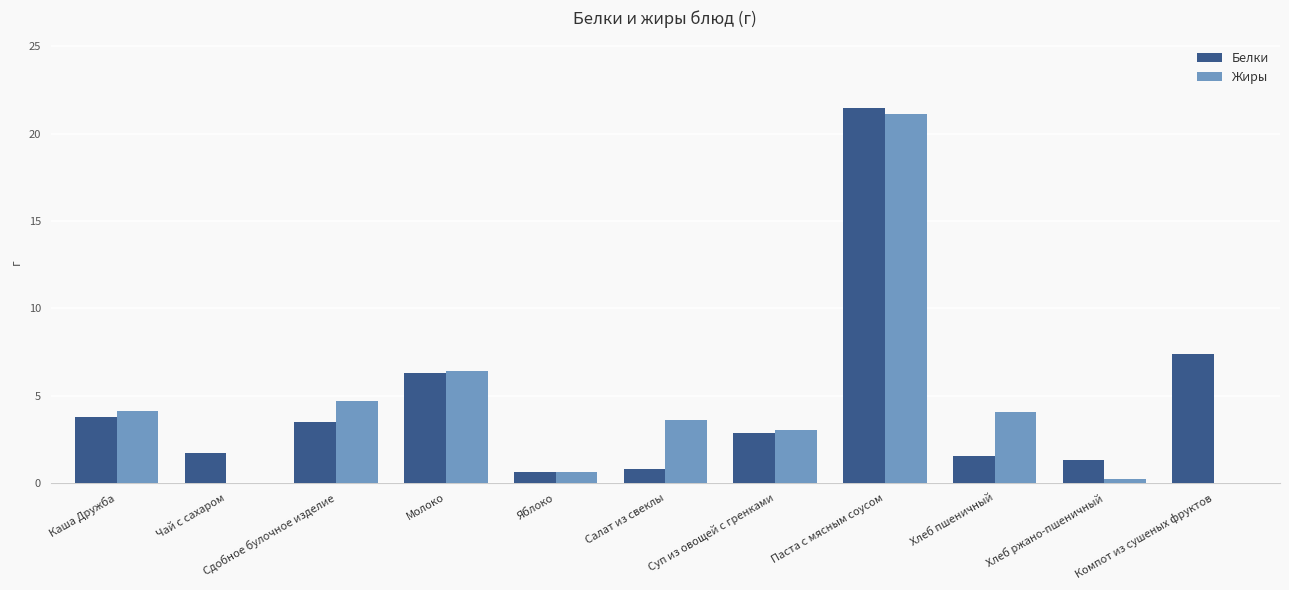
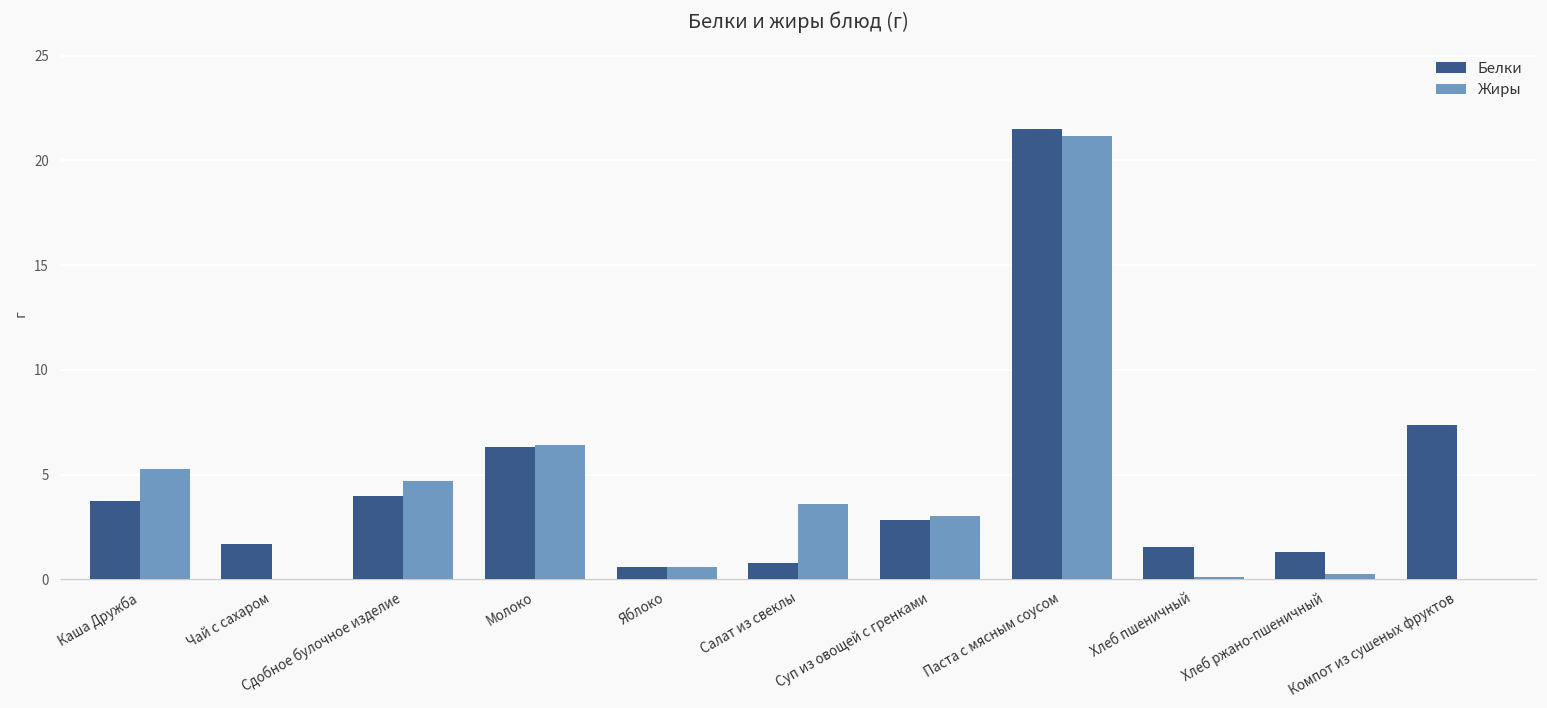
  {
    "Белки": {
      "Каша Дружба": 3.8,
      "Чай с сахаром": 1.7,
-     "Сдобное булочное изделие": 3.5,
+     "Сдобное булочное изделие": 4.0,
      "Молоко": 6.3,
      "Яблоко": 0.6,
      "Салат из свеклы": 0.8,
      "Суп из овощей с гренками": 2.9,
      "Паста с мясным соусом": 21.5,
      "Хлеб пшеничный": 1.5,
      "Хлеб ржано-пшеничный": 1.3,
      "Компот из сушеных фруктов": 7.4
    },
    "Жиры": {
-     "Каша Дружба": 4.1,
+     "Каша Дружба": 5.3,
      "Сдобное булочное изделие": 4.7,
      "Молоко": 6.4,
      "Яблоко": 0.6,
      "Салат из свеклы": 3.6,
      "Суп из овощей с гренками": 3.0,
      "Паста с мясным соусом": 21.2,
-     "Хлеб пшеничный": 4.1,
+     "Хлеб пшеничный": 0.1,
      "Хлеб ржано-пшеничный": 0.3,
      "Компот из сушеных фруктов": 0.0
    }
  }
